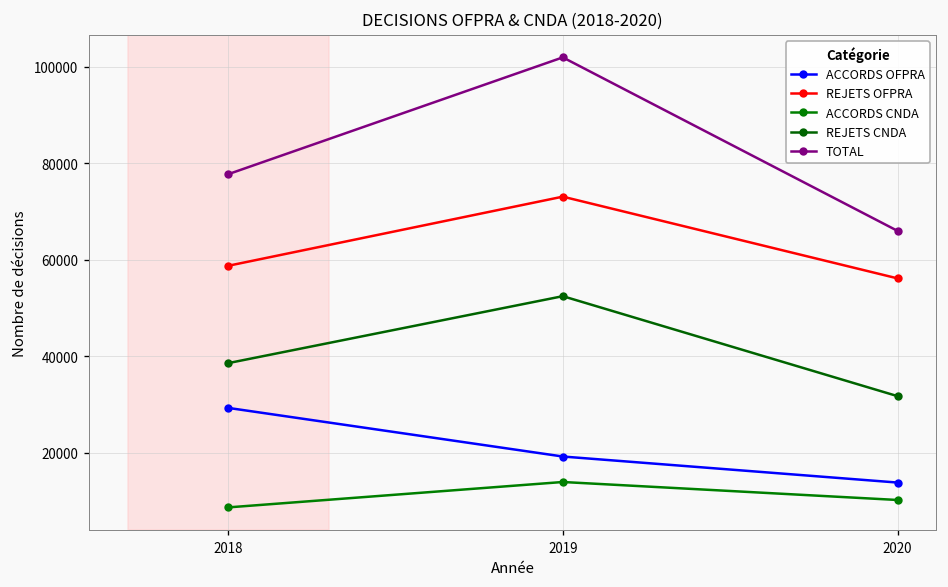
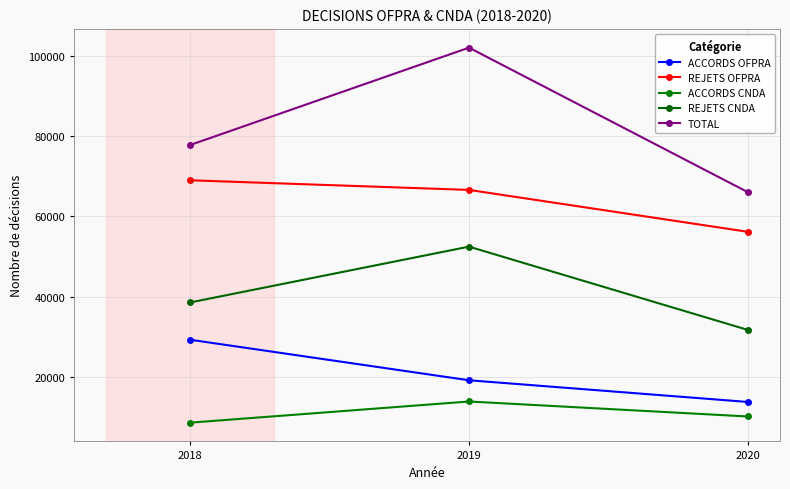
  {
    "ACCORDS OFPRA": {
      "2018": 29000,
      "2019": 19000,
      "2020": 14000
    },
    "REJETS OFPRA": {
-     "2018": 59000,
-     "2019": 73000,
+     "2018": 69000,
+     "2019": 67000,
      "2020": 56000
    },
    "TOTAL": {
      "2018": 78000,
      "2019": 102000,
      "2020": 66000
    }
  }
